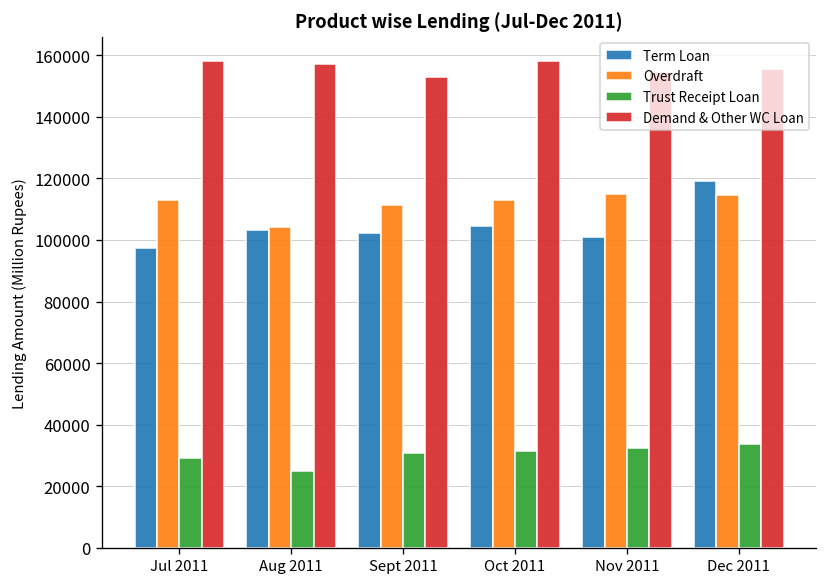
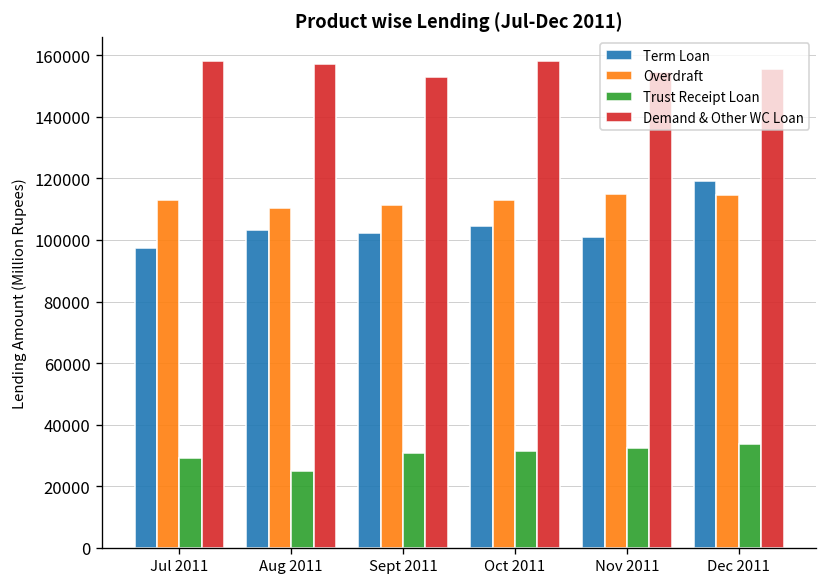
  {
    "Term Loan": {
      "Jul 2011": 97000,
      "Aug 2011": 103000,
      "Sept 2011": 102000,
      "Oct 2011": 104000,
      "Nov 2011": 101000,
      "Dec 2011": 119000
    },
    "Overdraft": {
      "Jul 2011": 113000,
-     "Aug 2011": 104000,
+     "Aug 2011": 110000,
      "Sept 2011": 111000,
      "Oct 2011": 113000,
      "Nov 2011": 115000,
      "Dec 2011": 115000
    },
    "Trust Receipt Loan": {
      "Jul 2011": 29000,
      "Aug 2011": 25000,
      "Sept 2011": 31000,
      "Oct 2011": 31000,
      "Nov 2011": 32000,
      "Dec 2011": 34000
    },
    "Demand & Other WC Loan": {
      "Jul 2011": 158000,
      "Aug 2011": 157000,
      "Sept 2011": 153000,
      "Oct 2011": 158000
    }
  }
